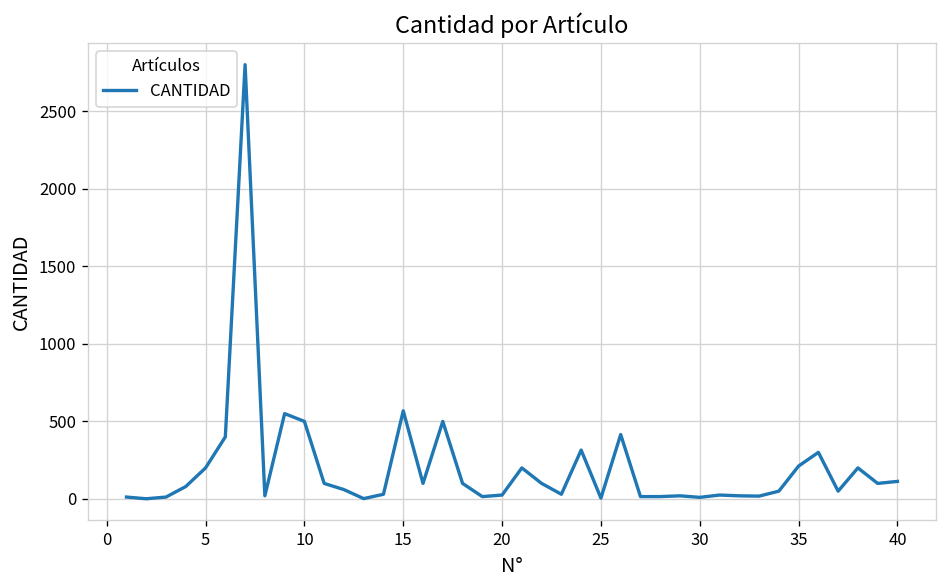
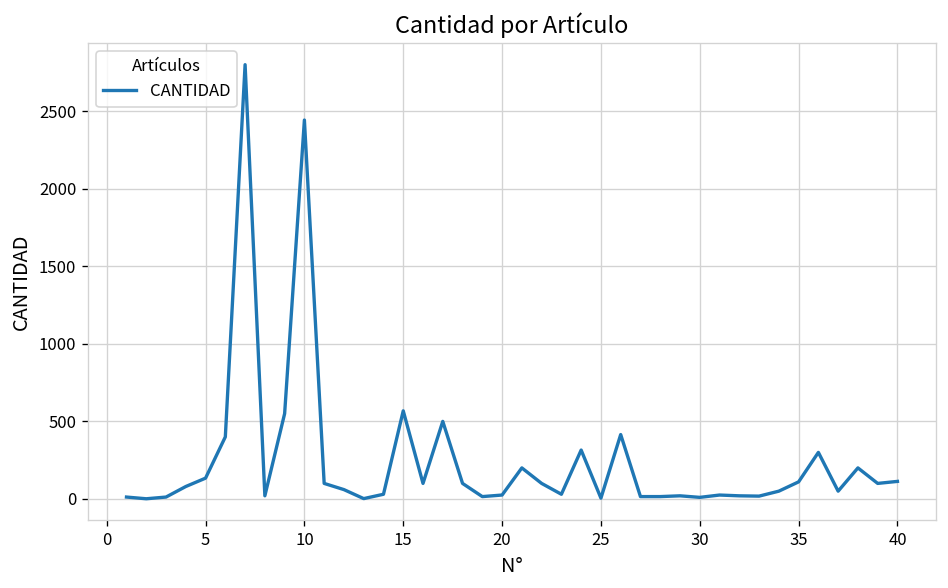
  {
-   "5": 200,
-   "10": 500,
+   "5": 130,
+   "10": 2440,
    "15": 570,
    "20": 30,
    "25": 10,
    "30": 10,
-   "35": 210,
+   "35": 110,
    "40": 110
  }
